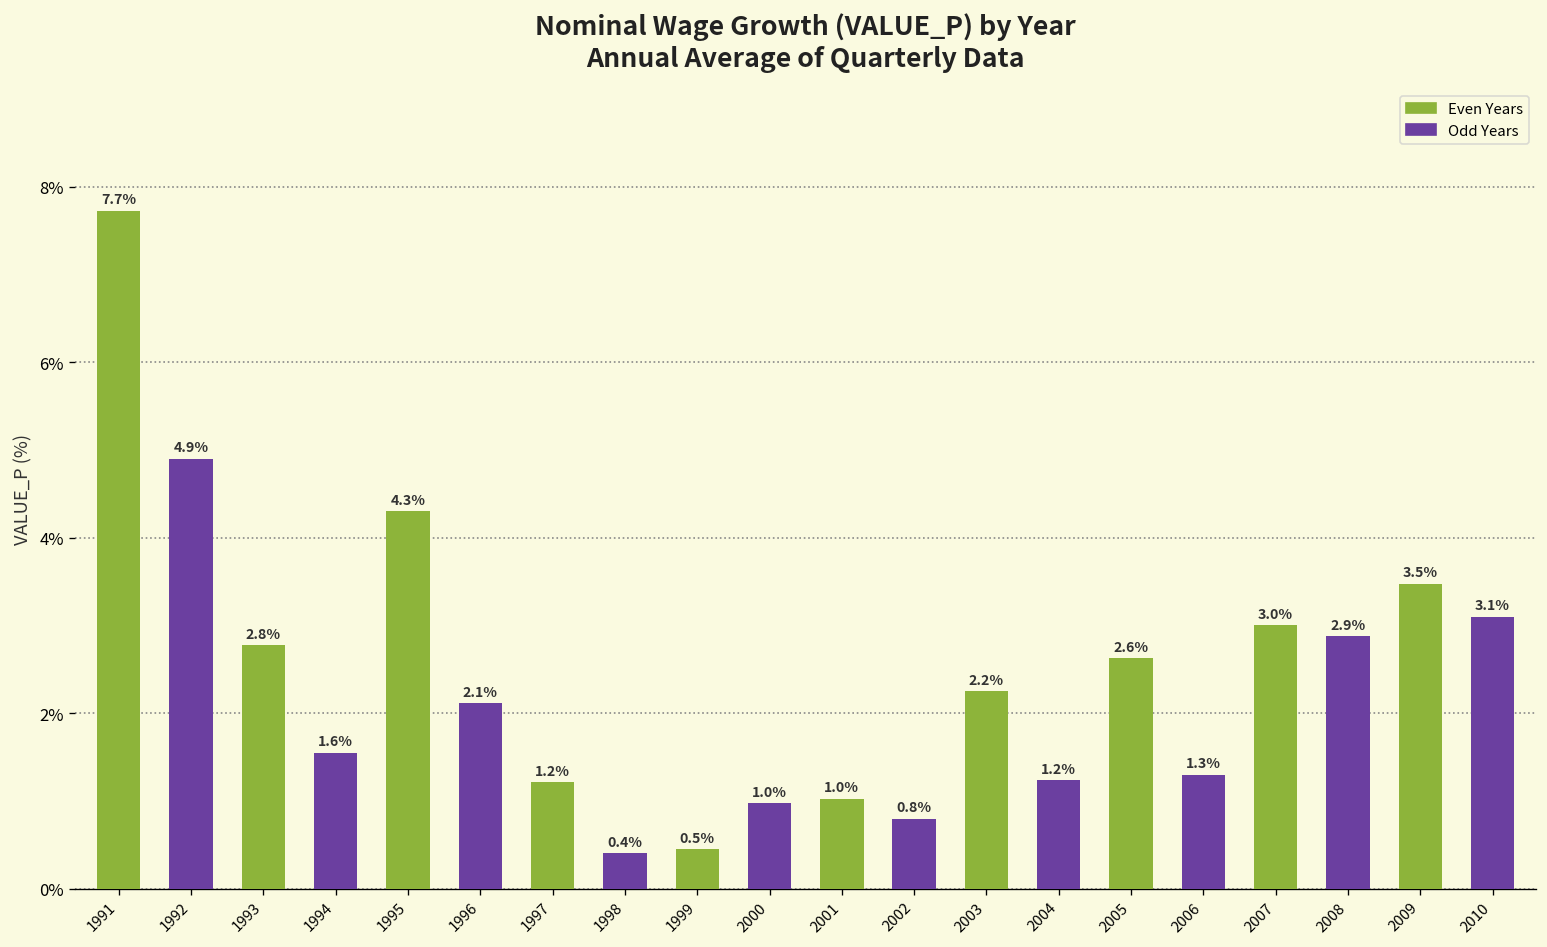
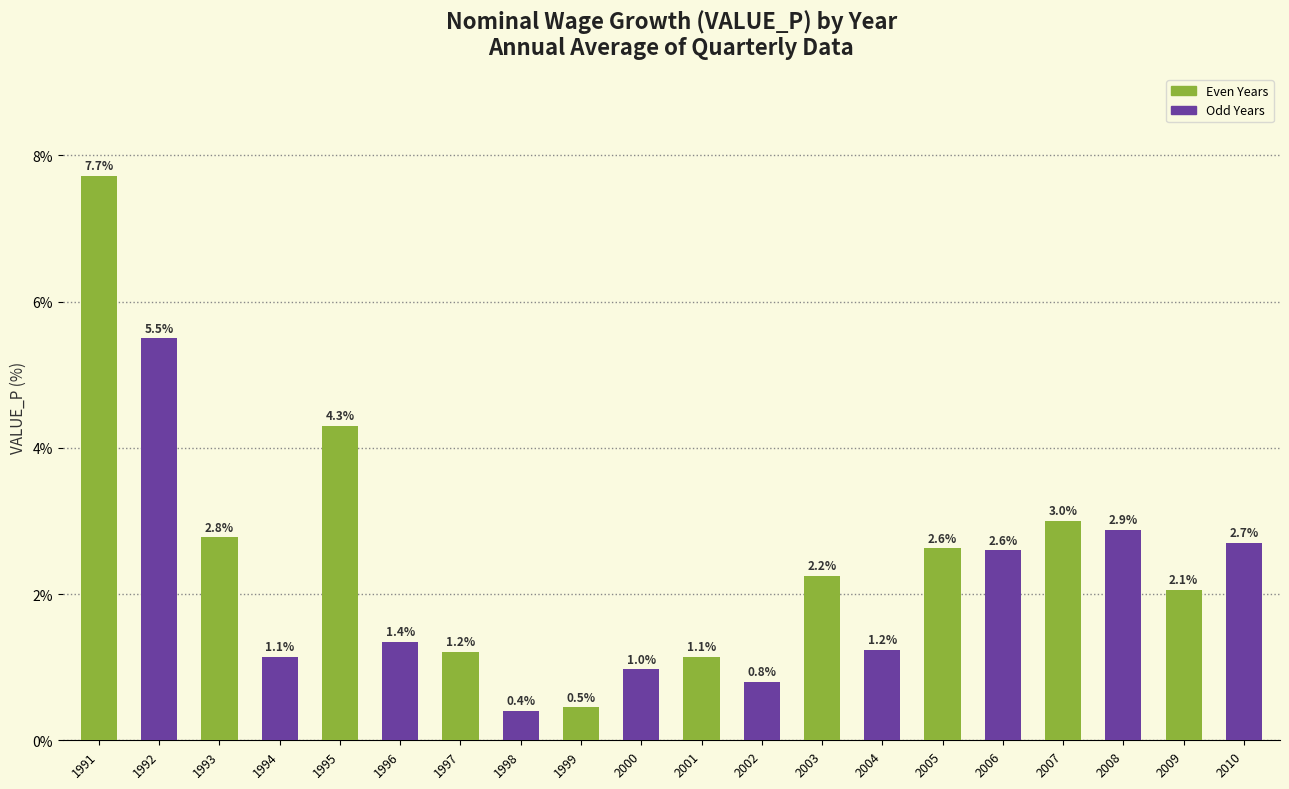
  {
    "Even Years": {
      "1991": "7.7%",
      "1993": "2.8%",
      "1995": "4.3%",
      "1997": "1.2%",
      "1999": "0.5%",
-     "2001": "1.0%",
+     "2001": "1.1%",
      "2003": "2.2%",
      "2005": "2.6%",
      "2007": "3.0%",
-     "2009": "3.5%"
+     "2009": "2.1%"
    },
    "Odd Years": {
-     "1992": "4.9%",
-     "1994": "1.6%",
-     "1996": "2.1%",
+     "1992": "5.5%",
+     "1994": "1.1%",
+     "1996": "1.4%",
      "1998": "0.4%",
      "2000": "1.0%",
      "2002": "0.8%",
      "2004": "1.2%",
-     "2006": "1.3%",
+     "2006": "2.6%",
      "2008": "2.9%",
-     "2010": "3.1%"
+     "2010": "2.7%"
    }
  }
